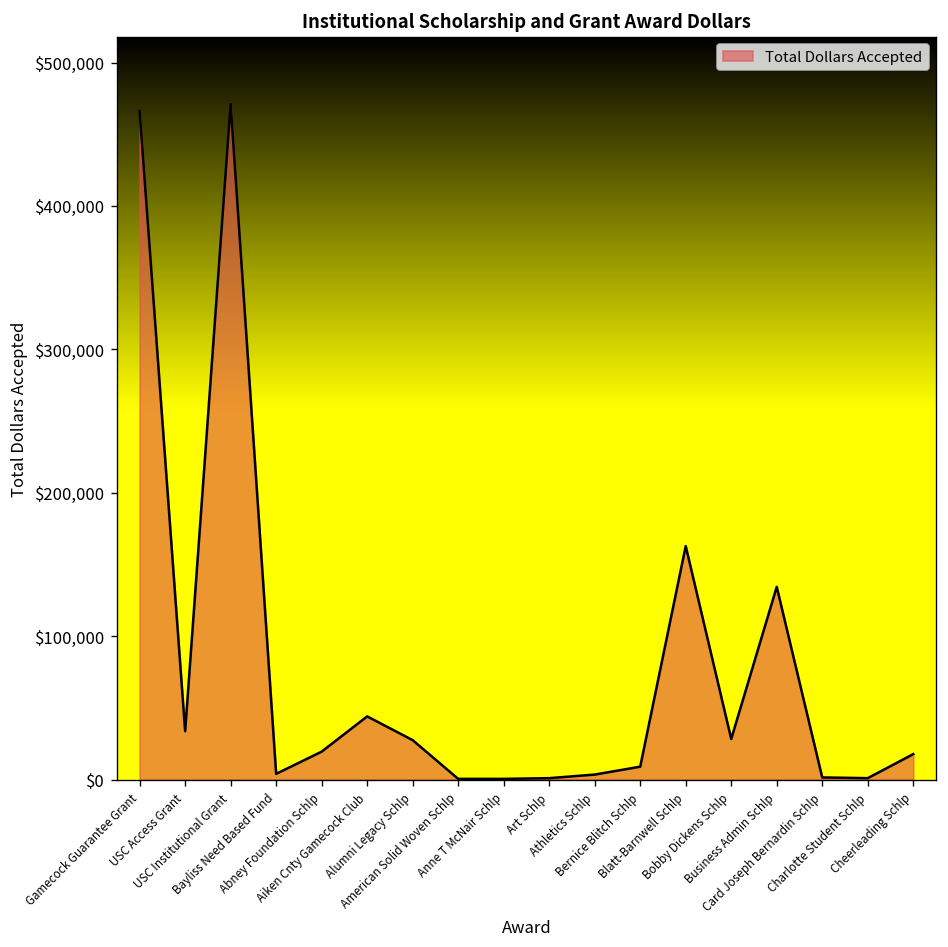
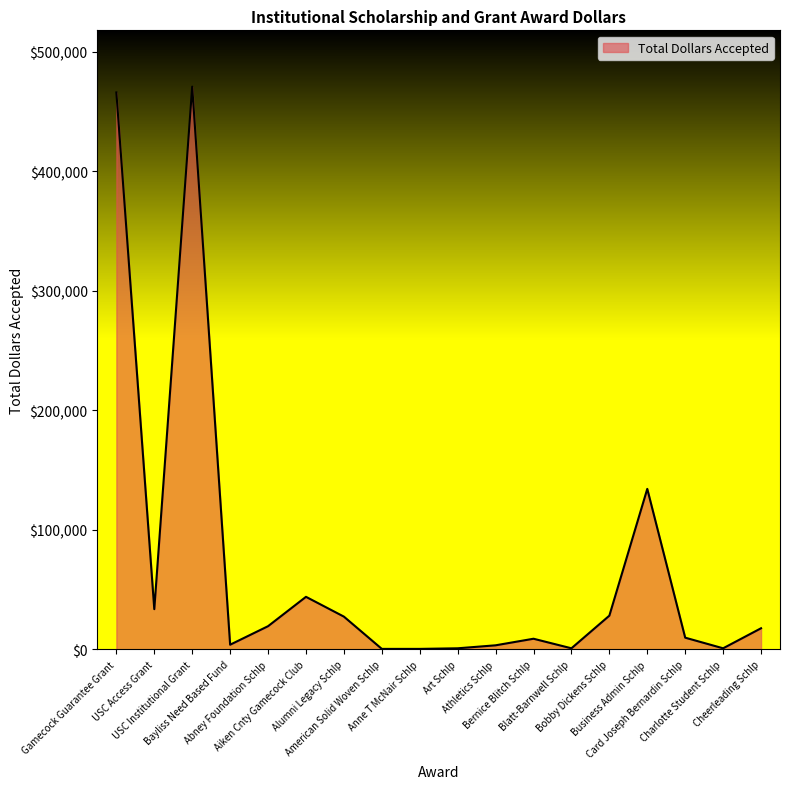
  {
    "Gamecock Guarantee Grant": "$466,000",
    "USC Access Grant": "$34,000",
    "USC Institutional Grant": "$471,000",
    "Bayliss Need Based Fund": "$4,000",
    "Abney Foundation Schlp": "$20,000",
    "Aiken Cnty Gamecock Club": "$44,000",
    "Alumni Legacy Schlp": "$28,000",
    "American Solid Woven Schlp": "$1,000",
    "Anne T McNair Schlp": "$1,000",
    "Art Schlp": "$1,000",
    "Athletics Schlp": "$4,000",
    "Bernice Blitch Schlp": "$9,000",
-   "Blatt-Barnwell Schlp": "$163,000",
+   "Blatt-Barnwell Schlp": "$1,000",
    "Bobby Dickens Schlp": "$28,000",
    "Business Admin Schlp": "$134,000",
-   "Card Joseph Bernardin Schlp": "$2,000",
+   "Card Joseph Bernardin Schlp": "$10,000",
    "Charlotte Student Schlp": "$1,000",
    "Cheerleading Schlp": "$18,000"
  }
